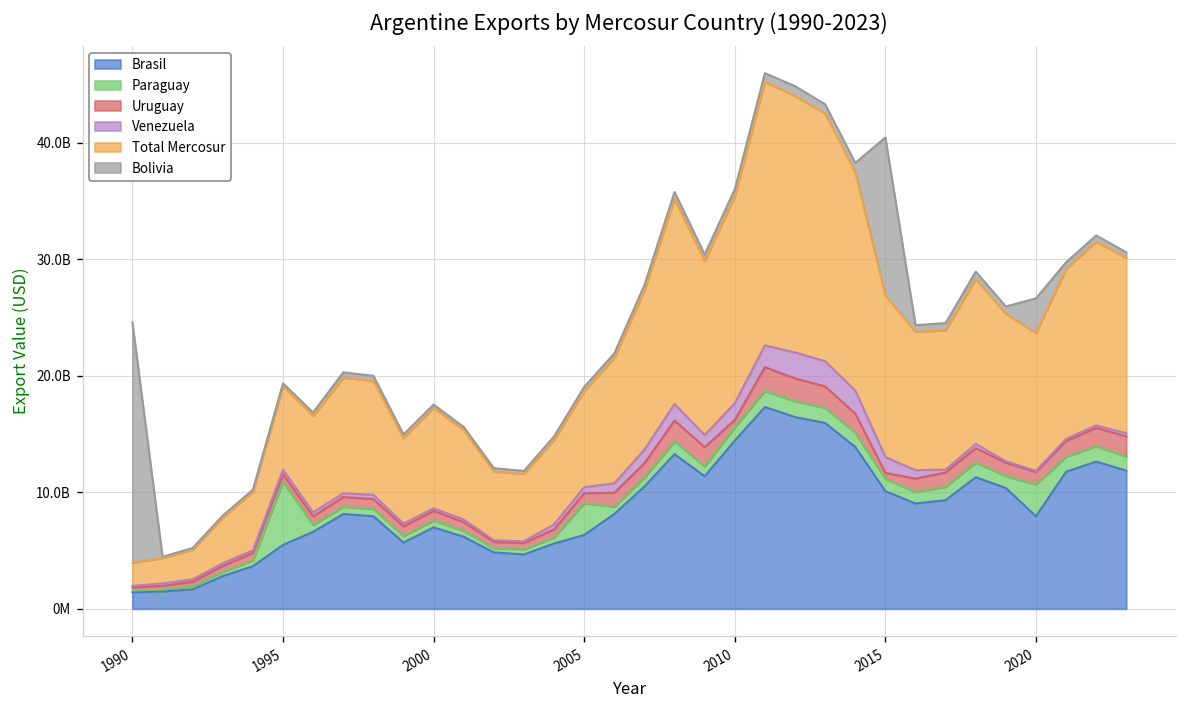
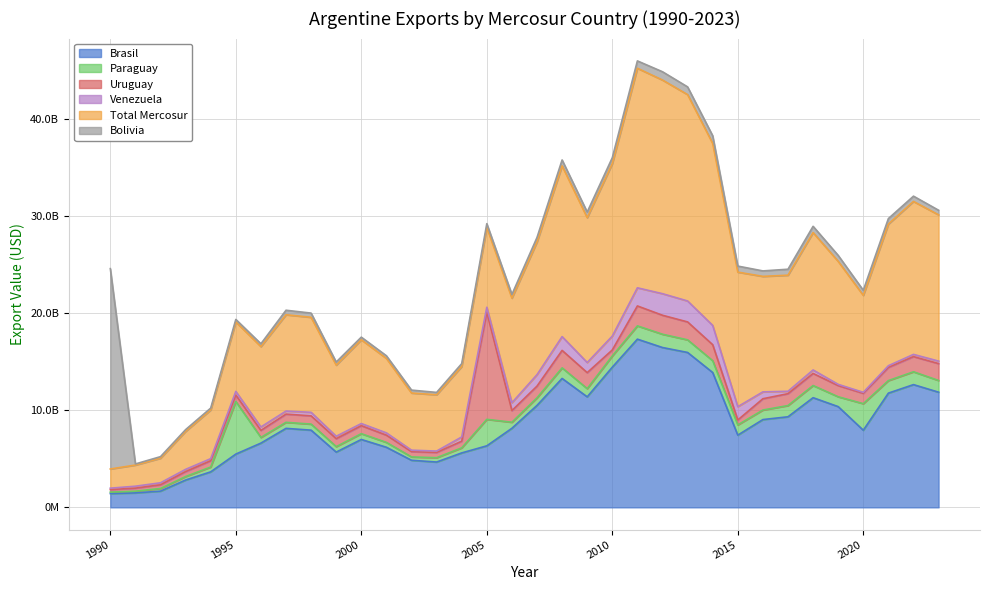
  {
    "Brasil": {
      "1995": 5000000000,
      "2000": 7000000000,
      "2005": 6000000000,
      "2010": 14000000000,
-     "2015": 10000000000,
+     "2015": 7000000000,
      "2020": 8000000000
    },
    "Paraguay": {
      "1995": 5000000000,
      "2000": 1000000000,
      "2005": 3000000000,
      "2010": 1000000000,
      "2015": 1000000000,
      "2020": 3000000000
    },
    "Uruguay": {
      "1995": 1000000000,
-     "2005": 1000000000,
+     "2005": 11000000000,
      "2010": 1000000000,
      "2015": 1000000000
    },
    "Venezuela": {
      "1995": 0,
      "2005": 1000000000,
      "2010": 1000000000,
      "2015": 1000000000
    },
    "Total Mercosur": {
      "1990": 2000000000,
      "2000": 9000000000,
      "2005": 8000000000,
      "2010": 18000000000,
      "2015": 14000000000,
-     "2020": 12000000000
+     "2020": 10000000000
    },
    "Bolivia": {
      "1990": 21000000000,
      "2000": 0,
      "2005": 0,
      "2010": 1000000000,
-     "2015": 14000000000,
-     "2020": 3000000000
+     "2015": 1000000000,
+     "2020": 1000000000
    }
  }
